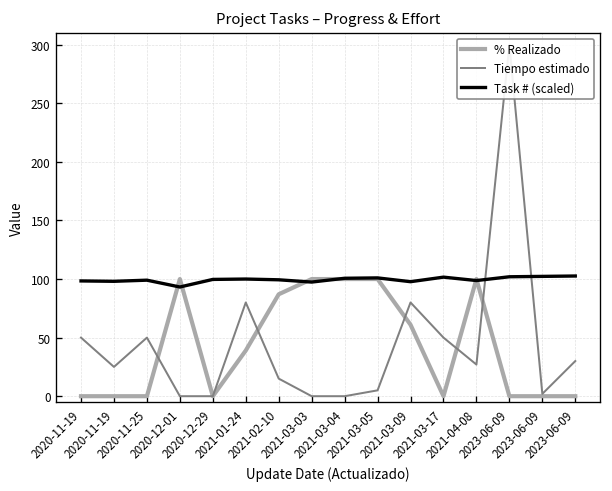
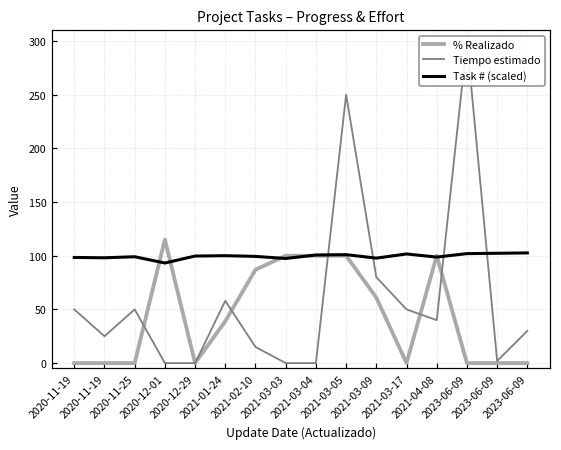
  {
    "% Realizado": {
      "2020-11-25": 0,
-     "2020-12-01": 100,
+     "2020-12-01": 120,
      "2021-01-24": 40,
      "2021-02-10": 90,
      "2021-03-09": 60,
      "2021-03-17": 0
    },
    "Tiempo estimado": {
      "2020-11-25": 50,
      "2020-12-01": 0,
-     "2021-01-24": 80,
+     "2021-01-24": 60,
      "2021-02-10": 20,
      "2021-03-03": 0,
      "2021-03-04": 0,
-     "2021-03-05": 10,
+     "2021-03-05": 250,
      "2021-03-09": 80,
      "2021-03-17": 50,
-     "2021-04-08": 30
+     "2021-04-08": 40
    },
    "Task # (scaled)": {
      "2020-11-25": 100,
      "2020-12-01": 90,
      "2020-12-29": 100,
      "2021-01-24": 100,
      "2021-02-10": 100,
      "2021-03-09": 100,
      "2021-03-17": 100
    }
  }
